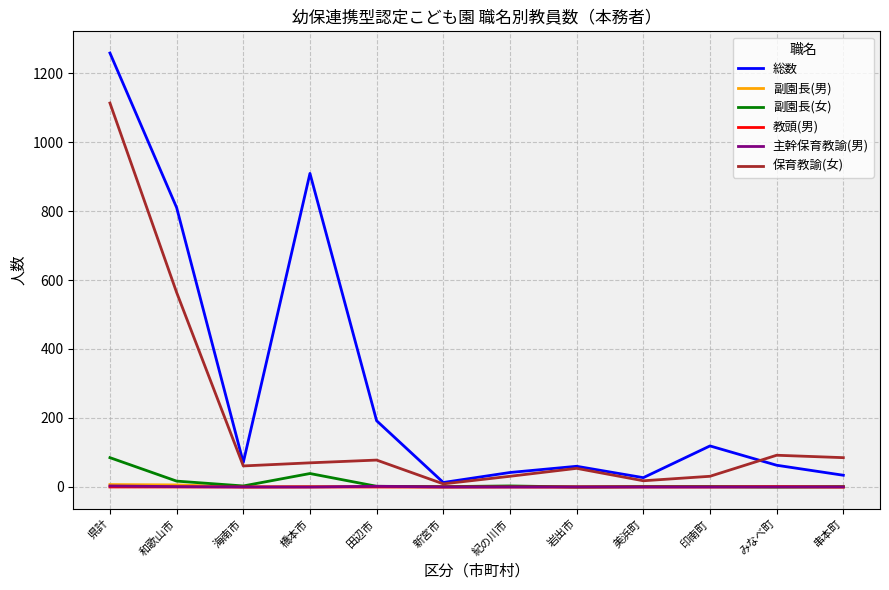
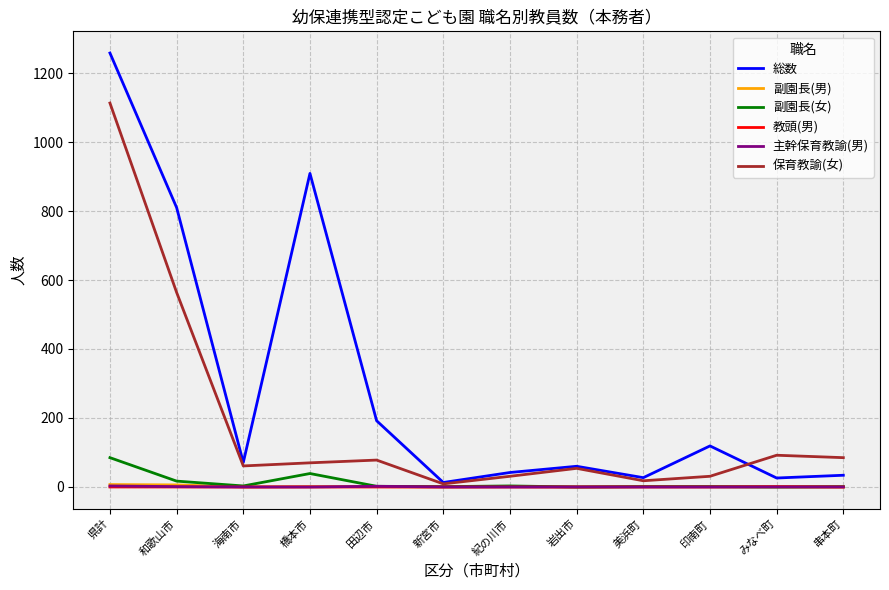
  {
    "総数": {
      "県計": 1260,
      "和歌山市": 810,
      "海南市": 70,
      "橋本市": 910,
      "田辺市": 190,
      "紀の川市": 40,
      "美浜町": 30,
      "印南町": 120,
-     "みなべ町": 60,
+     "みなべ町": 30,
      "串本町": 30
    },
    "副園長(女)": {
      "県計": 90,
      "和歌山市": 20,
      "橋本市": 40
    },
    "保育教諭(女)": {
      "県計": 1110,
      "和歌山市": 560,
      "海南市": 60,
      "橋本市": 70,
      "田辺市": 80,
      "紀の川市": 30,
      "美浜町": 20,
      "印南町": 30,
      "みなべ町": 90,
      "串本町": 90
    }
  }
